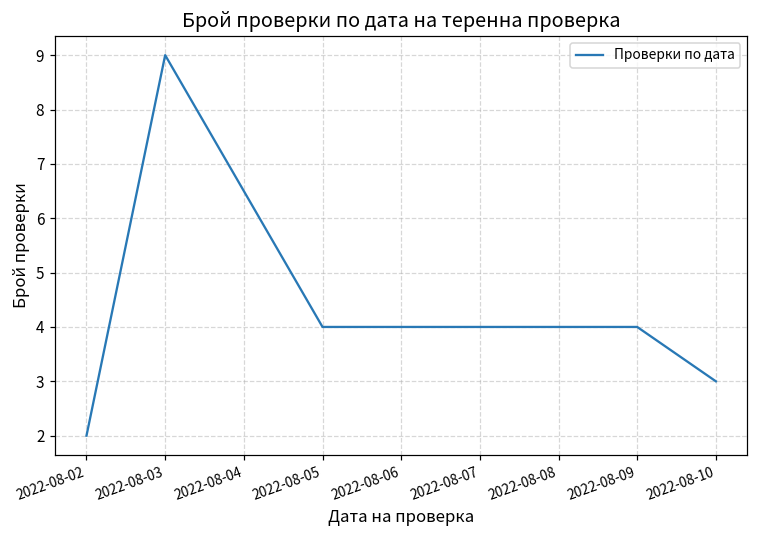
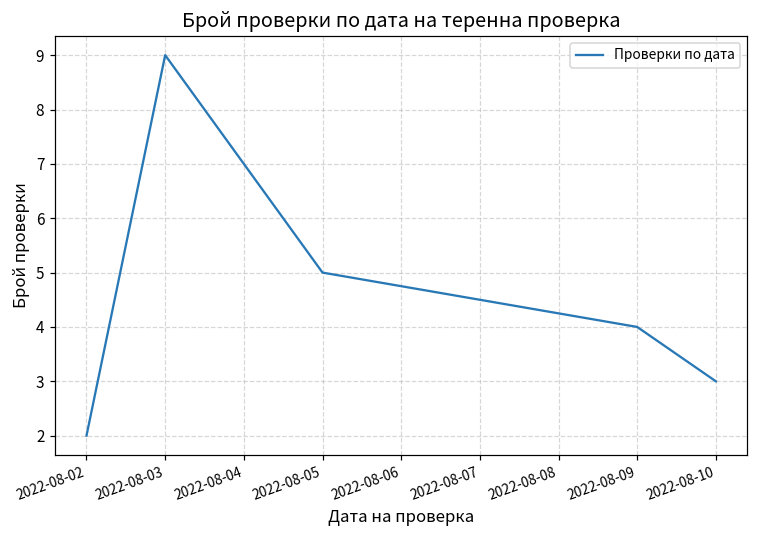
  {
    "2022-08-02": 2,
    "2022-08-03": 9,
-   "2022-08-05": 4,
+   "2022-08-05": 5,
    "2022-08-09": 4,
    "2022-08-10": 3
  }
